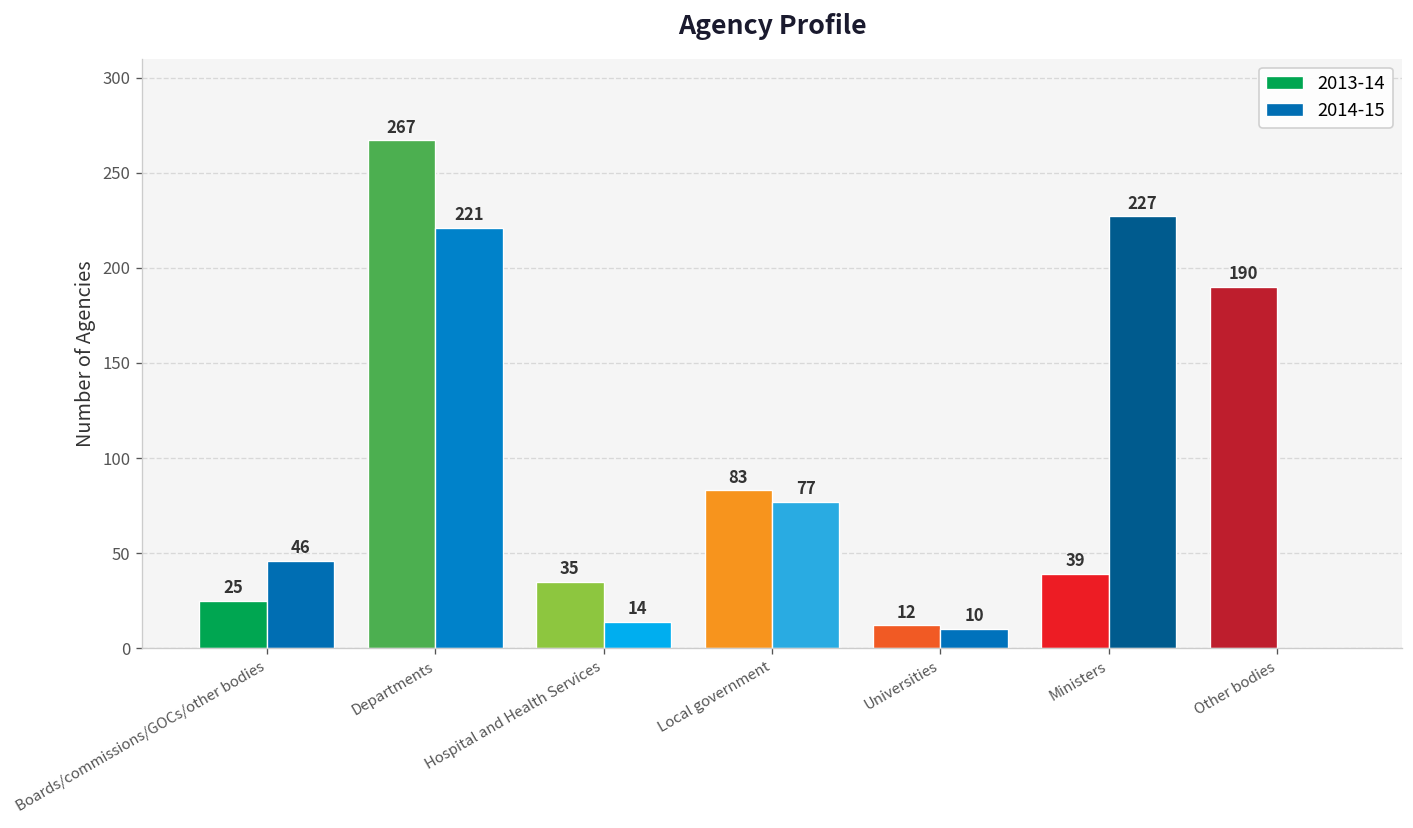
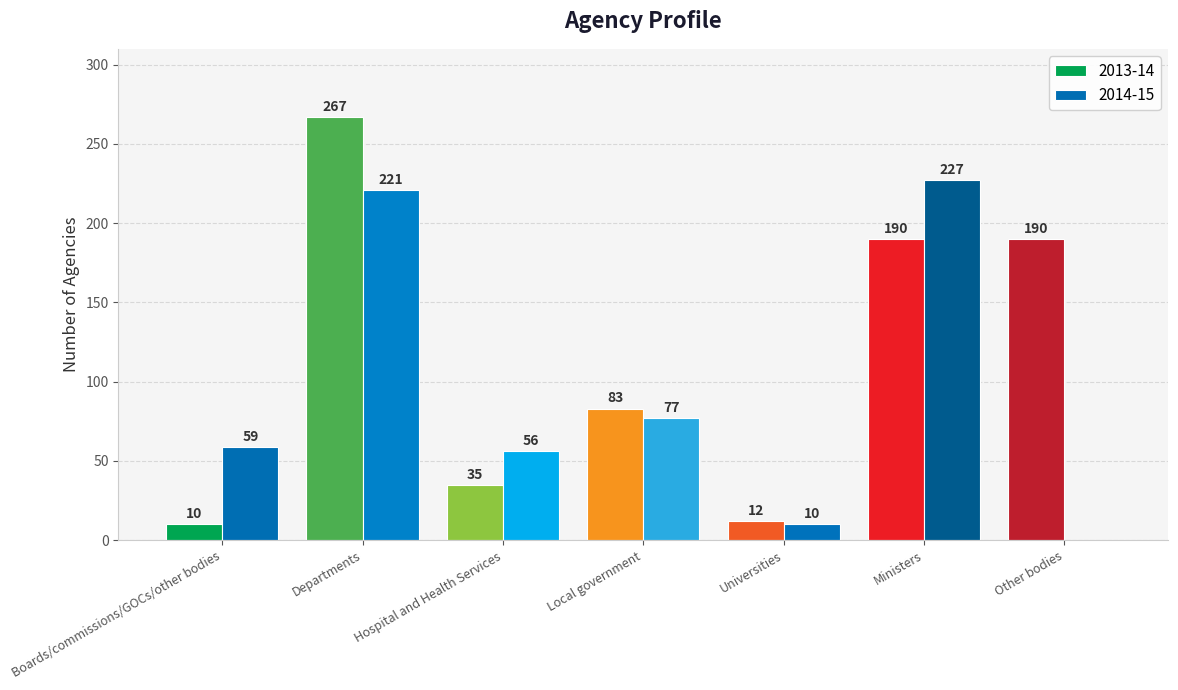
  {
    "2013-14": {
-     "Boards/commissions/GOCs/other bodies": 25,
+     "Boards/commissions/GOCs/other bodies": 10,
      "Departments": 267,
      "Hospital and Health Services": 35,
      "Local government": 83,
      "Universities": 12,
-     "Ministers": 39,
+     "Ministers": 190,
      "Other bodies": 190
    },
    "2014-15": {
-     "Boards/commissions/GOCs/other bodies": 46,
+     "Boards/commissions/GOCs/other bodies": 59,
      "Departments": 221,
-     "Hospital and Health Services": 14,
+     "Hospital and Health Services": 56,
      "Local government": 77,
      "Universities": 10,
      "Ministers": 227
    }
  }
